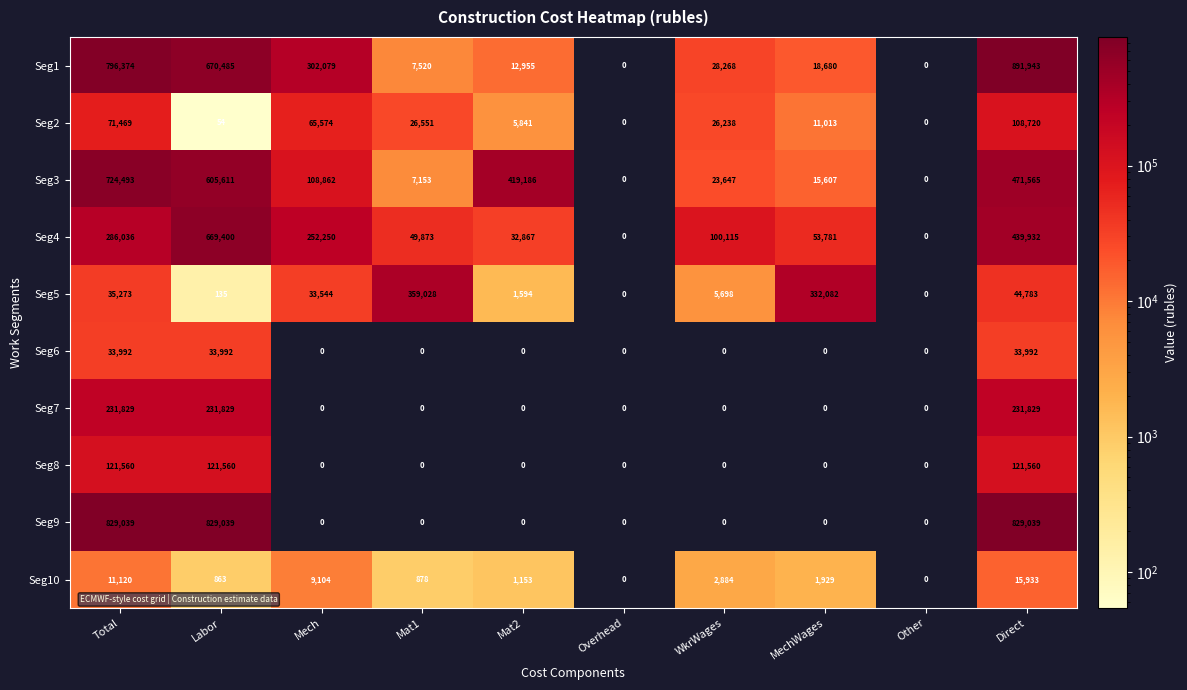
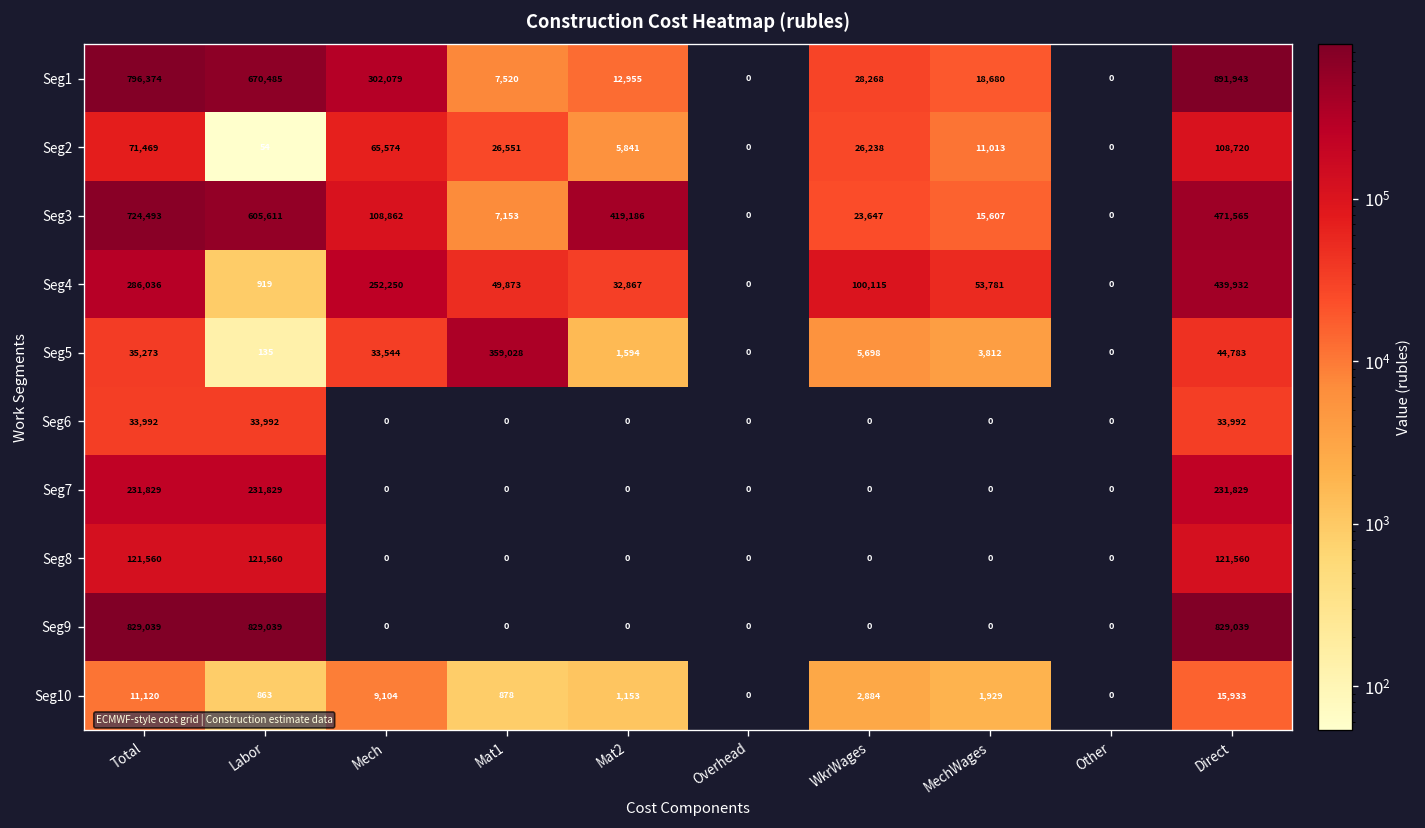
  {
    "Seg1": {
      "Total": "796,374",
      "Labor": "670,485",
      "Mech": "302,079",
      "Mat1": "7,520",
      "Mat2": "12,955",
      "Overhead": "0",
      "WkrWages": "28,268",
      "MechWages": "18,680",
      "Other": "0",
      "Direct": "891,943"
    },
    "Seg2": {
      "Total": "71,469",
      "Labor": "54",
      "Mech": "65,574",
      "Mat1": "26,551",
      "Mat2": "5,841",
      "Overhead": "0",
      "WkrWages": "26,238",
      "MechWages": "11,013",
      "Other": "0",
      "Direct": "108,720"
    },
    "Seg3": {
      "Total": "724,493",
      "Labor": "605,611",
      "Mech": "108,862",
      "Mat1": "7,153",
      "Mat2": "419,186",
      "Overhead": "0",
      "WkrWages": "23,647",
      "MechWages": "15,607",
      "Other": "0",
      "Direct": "471,565"
    },
    "Seg4": {
      "Total": "286,036",
-     "Labor": "669,400",
+     "Labor": "919",
      "Mech": "252,250",
      "Mat1": "49,873",
      "Mat2": "32,867",
      "Overhead": "0",
      "WkrWages": "100,115",
      "MechWages": "53,781",
      "Other": "0",
      "Direct": "439,932"
    },
    "Seg5": {
      "Total": "35,273",
      "Labor": "135",
      "Mech": "33,544",
      "Mat1": "359,028",
      "Mat2": "1,594",
      "Overhead": "0",
      "WkrWages": "5,698",
-     "MechWages": "332,082",
+     "MechWages": "3,812",
      "Other": "0",
      "Direct": "44,783"
    },
    "Seg6": {
      "Total": "33,992",
      "Labor": "33,992",
      "Mech": "0",
      "Mat1": "0",
      "Mat2": "0",
      "Overhead": "0",
      "WkrWages": "0",
      "MechWages": "0",
      "Other": "0",
      "Direct": "33,992"
    },
    "Seg7": {
      "Total": "231,829",
      "Labor": "231,829",
      "Mech": "0",
      "Mat1": "0",
      "Mat2": "0",
      "Overhead": "0",
      "WkrWages": "0",
      "MechWages": "0",
      "Other": "0",
      "Direct": "231,829"
    },
    "Seg8": {
      "Total": "121,560",
      "Labor": "121,560",
      "Mech": "0",
      "Mat1": "0",
      "Mat2": "0",
      "Overhead": "0",
      "WkrWages": "0",
      "MechWages": "0",
      "Other": "0",
      "Direct": "121,560"
    },
    "Seg9": {
      "Total": "829,039",
      "Labor": "829,039",
      "Mech": "0",
      "Mat1": "0",
      "Mat2": "0",
      "Overhead": "0",
      "WkrWages": "0",
      "MechWages": "0",
      "Other": "0",
      "Direct": "829,039"
    },
    "Seg10": {
      "Total": "11,120",
      "Labor": "863",
      "Mech": "9,104",
      "Mat1": "878",
      "Mat2": "1,153",
      "Overhead": "0",
      "WkrWages": "2,884",
      "MechWages": "1,929",
      "Other": "0",
      "Direct": "15,933"
    }
  }
